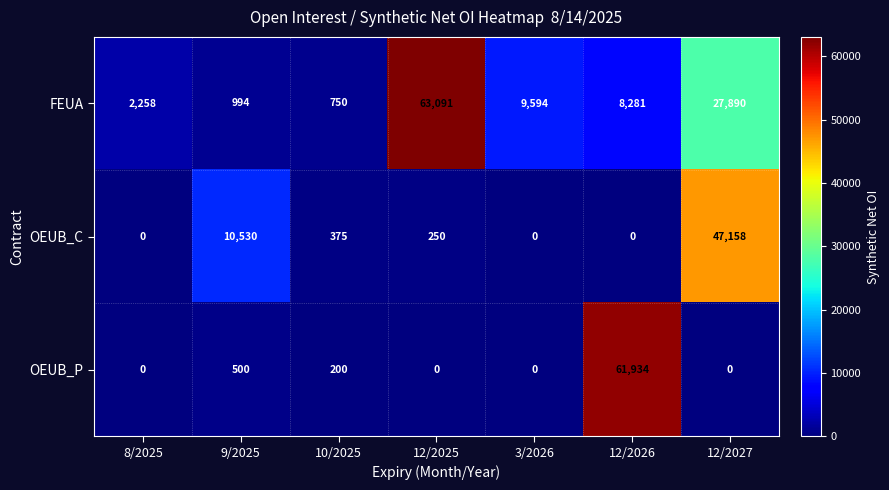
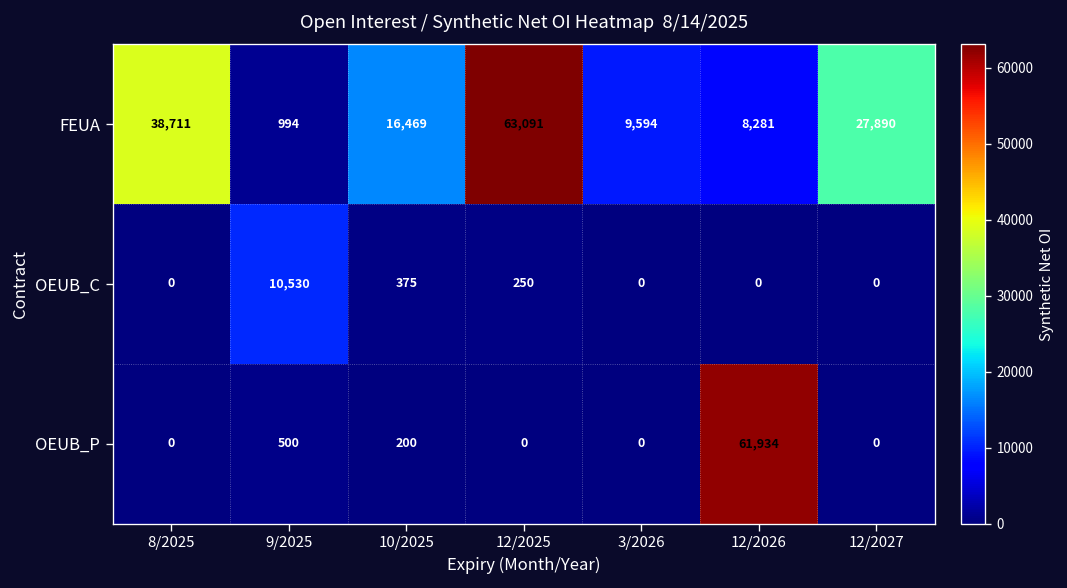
  {
    "FEUA": {
-     "8/2025": "2,258",
+     "8/2025": "38,711",
      "9/2025": "994",
-     "10/2025": "750",
+     "10/2025": "16,469",
      "12/2025": "63,091",
      "3/2026": "9,594",
      "12/2026": "8,281",
      "12/2027": "27,890"
    },
    "OEUB_C": {
      "8/2025": "0",
      "9/2025": "10,530",
      "10/2025": "375",
      "12/2025": "250",
      "3/2026": "0",
      "12/2026": "0",
-     "12/2027": "47,158"
+     "12/2027": "0"
    },
    "OEUB_P": {
      "8/2025": "0",
      "9/2025": "500",
      "10/2025": "200",
      "12/2025": "0",
      "3/2026": "0",
      "12/2026": "61,934",
      "12/2027": "0"
    }
  }
